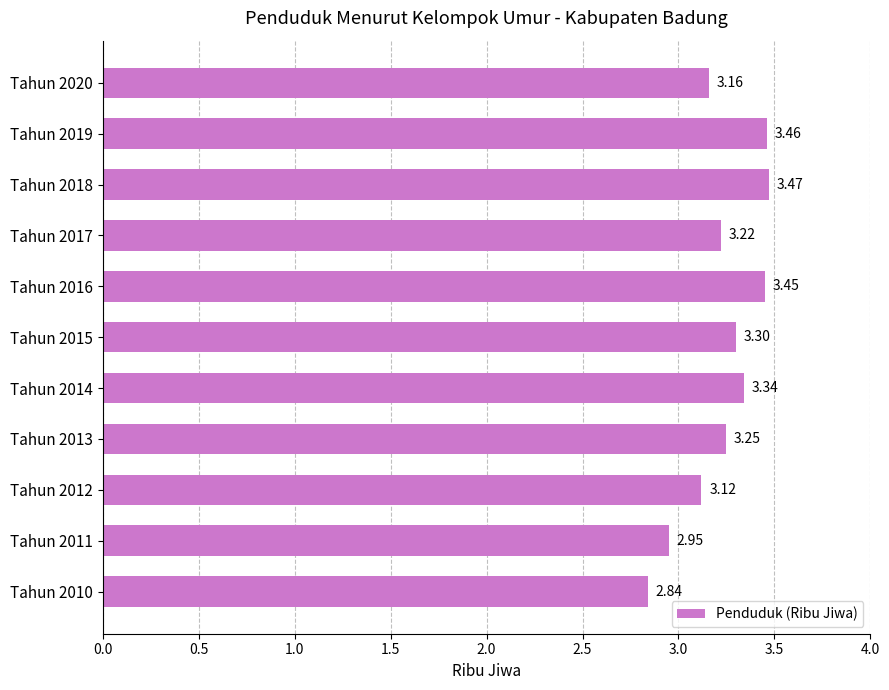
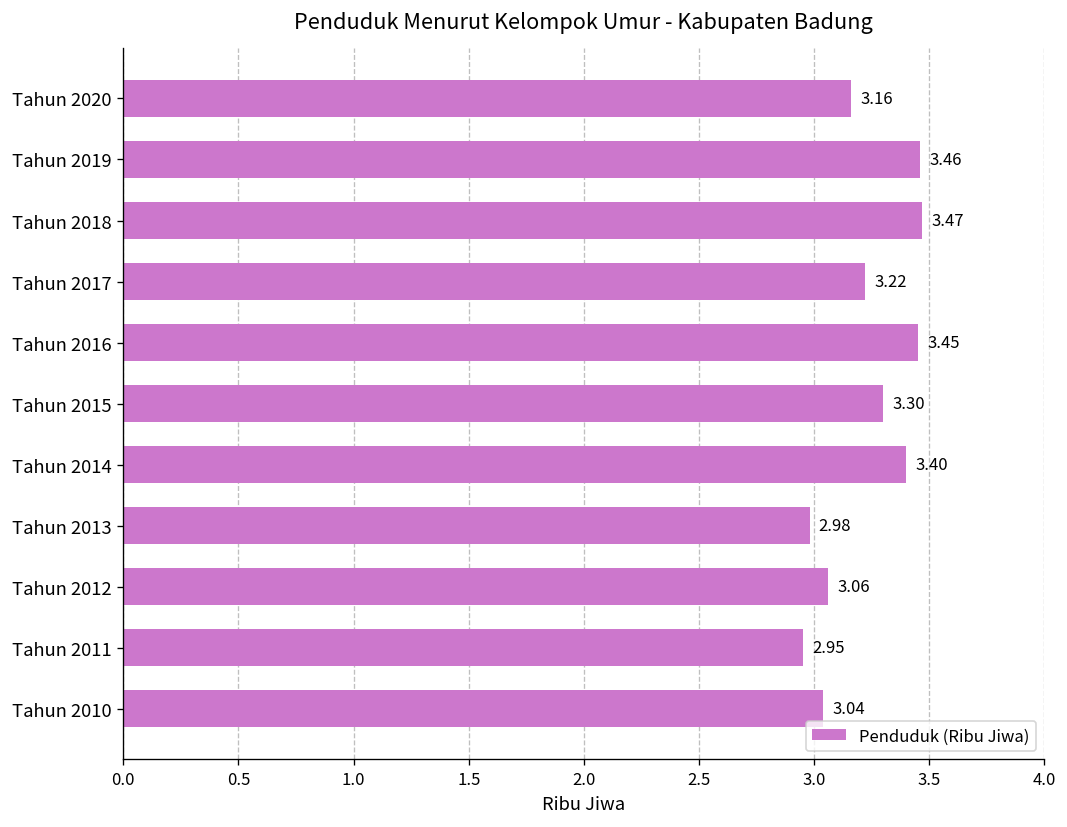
  {
    "Tahun 2020": 3.16,
    "Tahun 2019": 3.46,
    "Tahun 2018": 3.47,
    "Tahun 2017": 3.22,
    "Tahun 2016": 3.45,
    "Tahun 2015": 3.30,
-   "Tahun 2014": 3.34,
-   "Tahun 2013": 3.25,
-   "Tahun 2012": 3.12,
+   "Tahun 2014": 3.40,
+   "Tahun 2013": 2.98,
+   "Tahun 2012": 3.06,
    "Tahun 2011": 2.95,
-   "Tahun 2010": 2.84
+   "Tahun 2010": 3.04
  }
